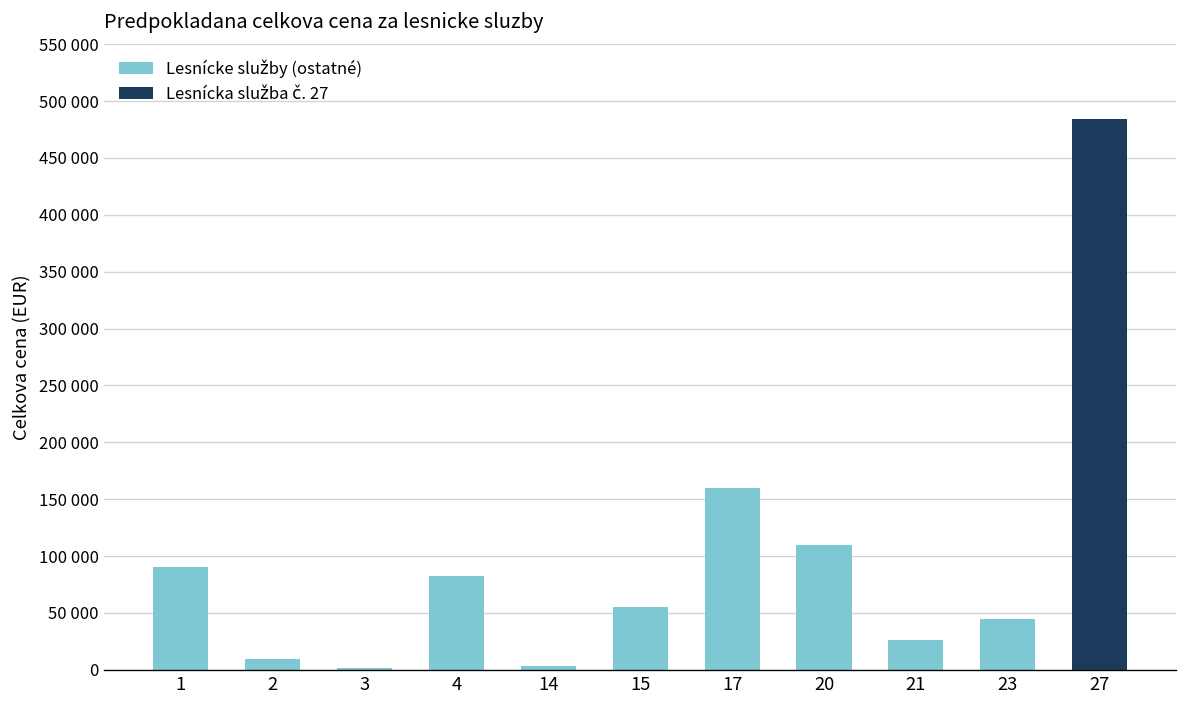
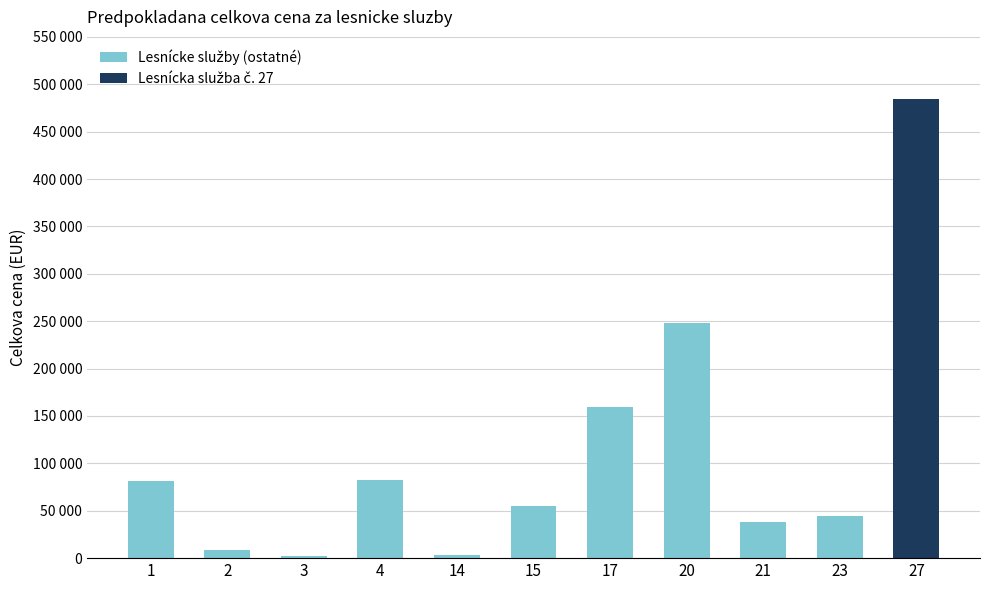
  {
    "Lesnícke služby (ostatné)": {
-     "1": 90000,
+     "1": 80000,
      "2": 10000,
      "4": 80000,
      "14": 0,
      "15": 60000,
      "17": 160000,
-     "20": 110000,
-     "21": 30000,
+     "20": 250000,
+     "21": 40000,
      "23": 40000
    },
    "Lesnícka služba č. 27": {
      "27": 480000
    }
  }
